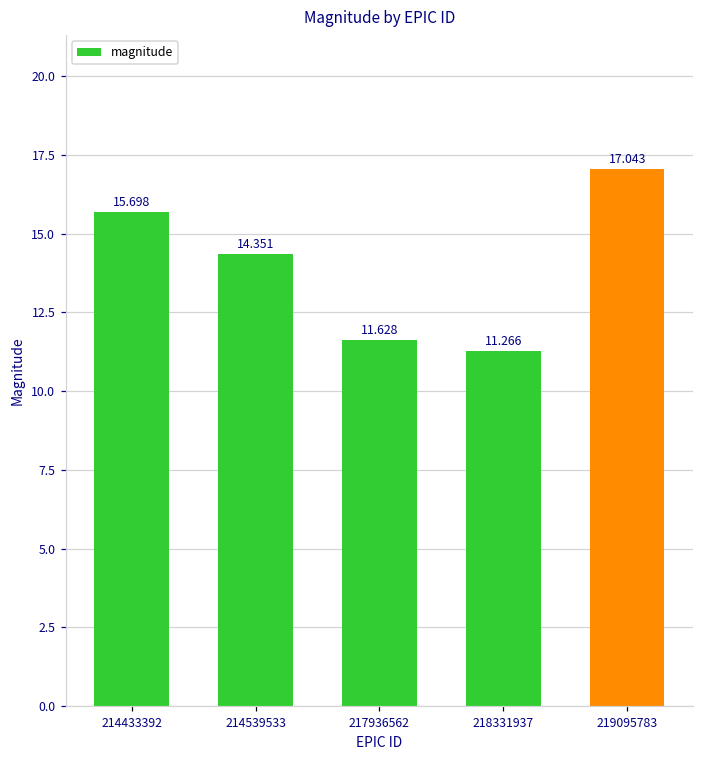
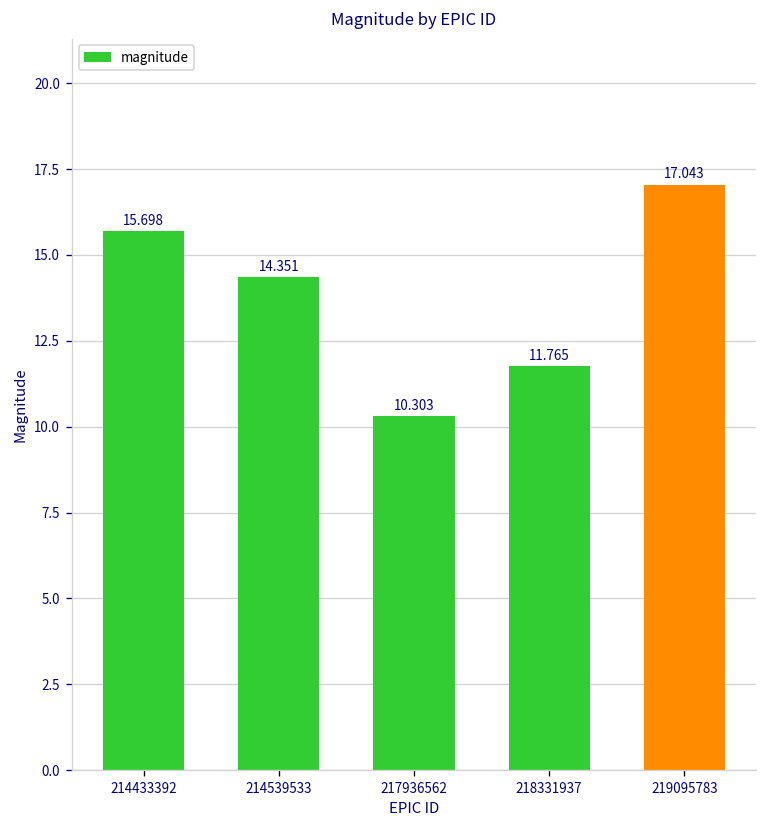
  {
    "214433392": 15.698,
    "214539533": 14.351,
-   "217936562": 11.628,
-   "218331937": 11.266,
+   "217936562": 10.303,
+   "218331937": 11.765,
    "219095783": 17.043
  }
